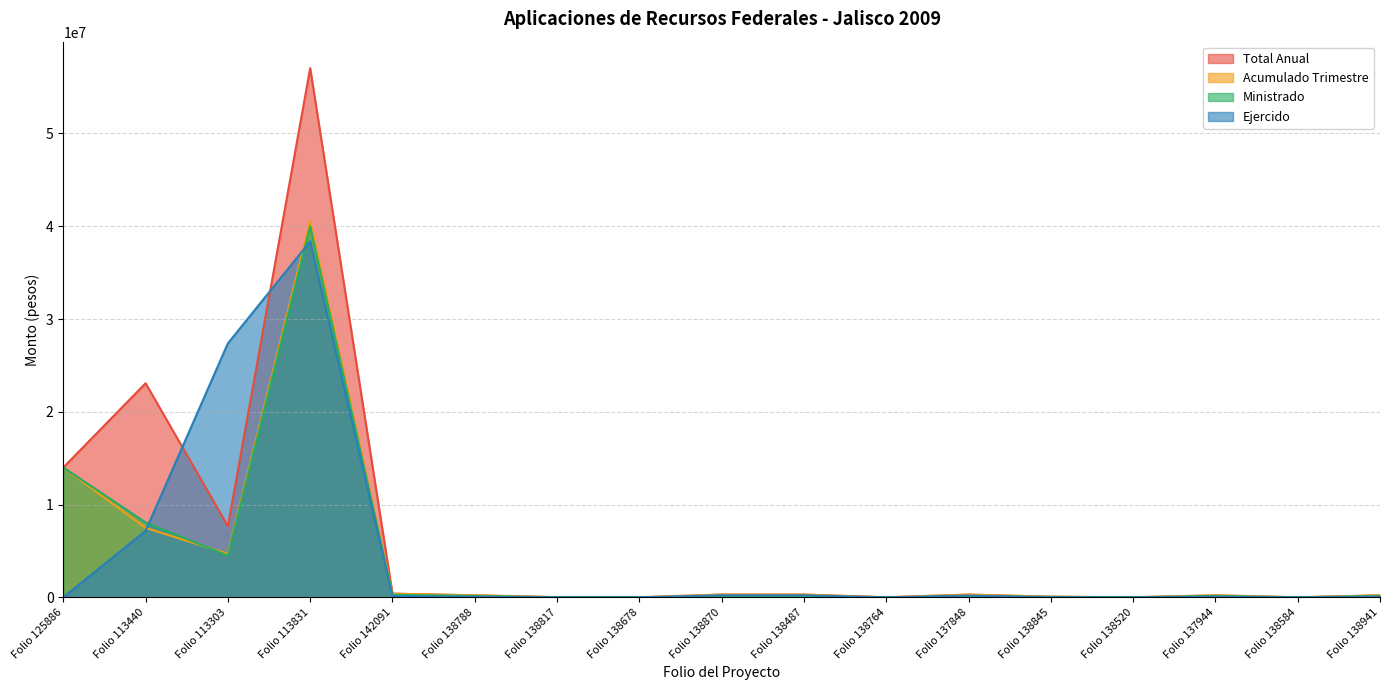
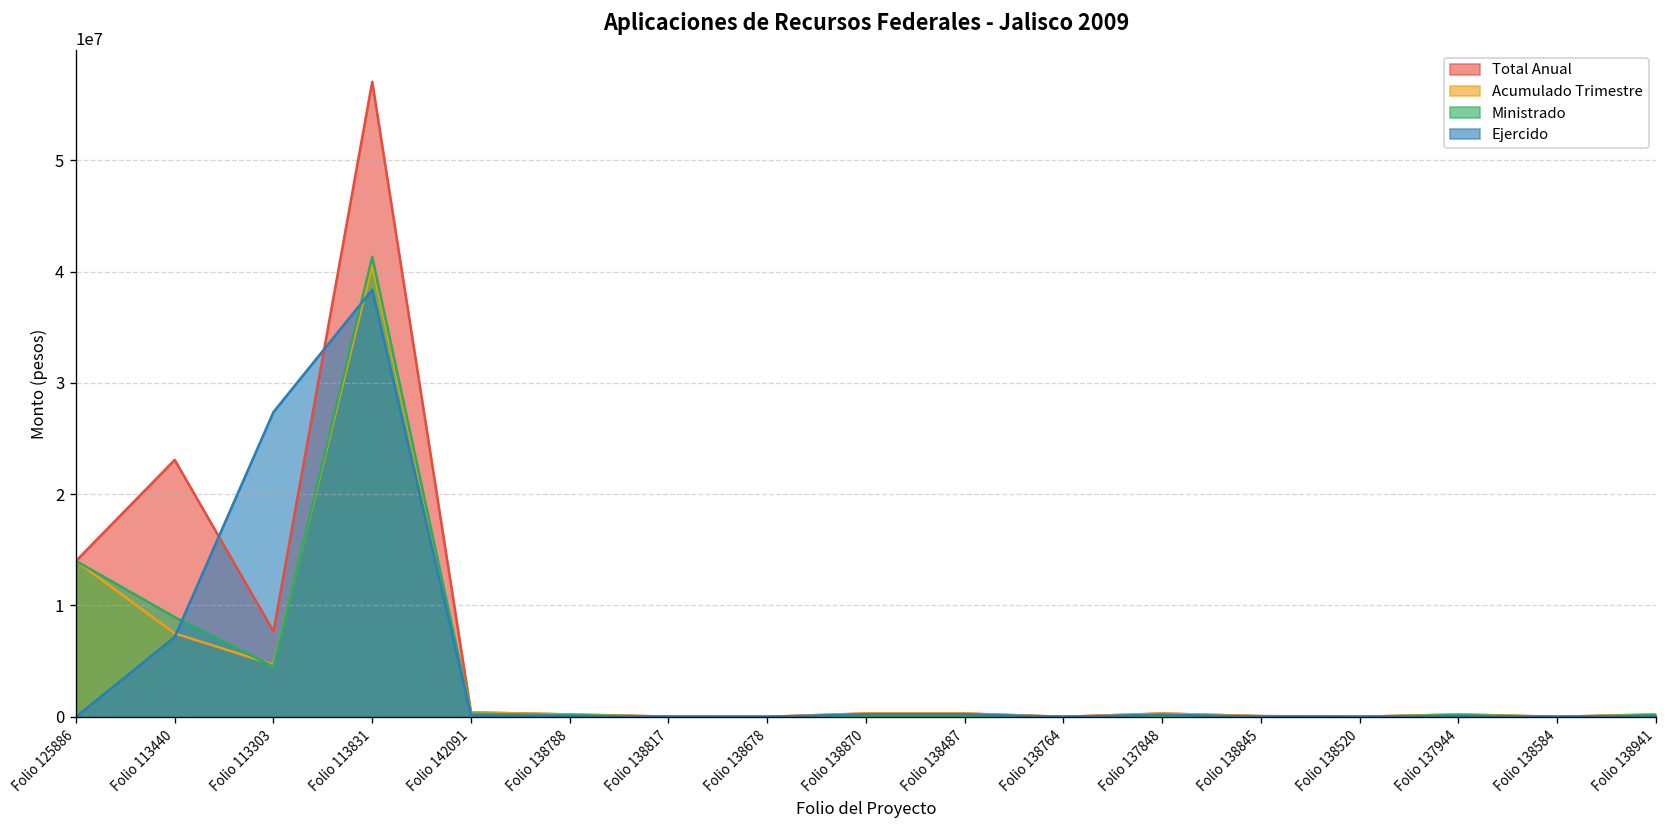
  {
    "Total Anual": {
      "Folio 113440": 23000000,
      "Folio 113303": 8000000,
      "Folio 113831": 57000000
    },
    "Acumulado Trimestre": {
      "Folio 113440": 7000000,
      "Folio 113831": 41000000
    },
    "Ministrado": {
-     "Folio 113440": 8000000,
-     "Folio 113831": 40000000
+     "Folio 113440": 9000000,
+     "Folio 113831": 41000000
    },
    "Ejercido": {
      "Folio 125886": 0,
      "Folio 113440": 7000000,
      "Folio 113303": 27000000,
      "Folio 113831": 38000000
    }
  }
